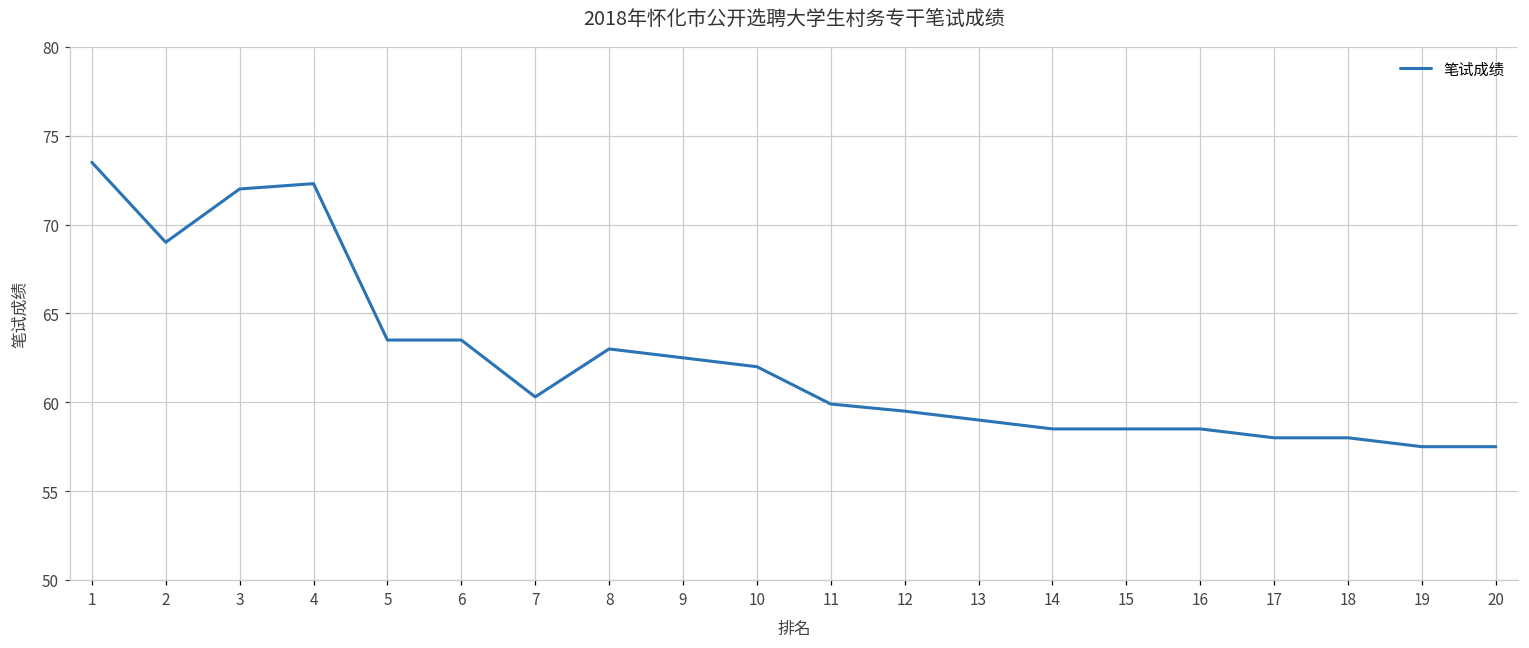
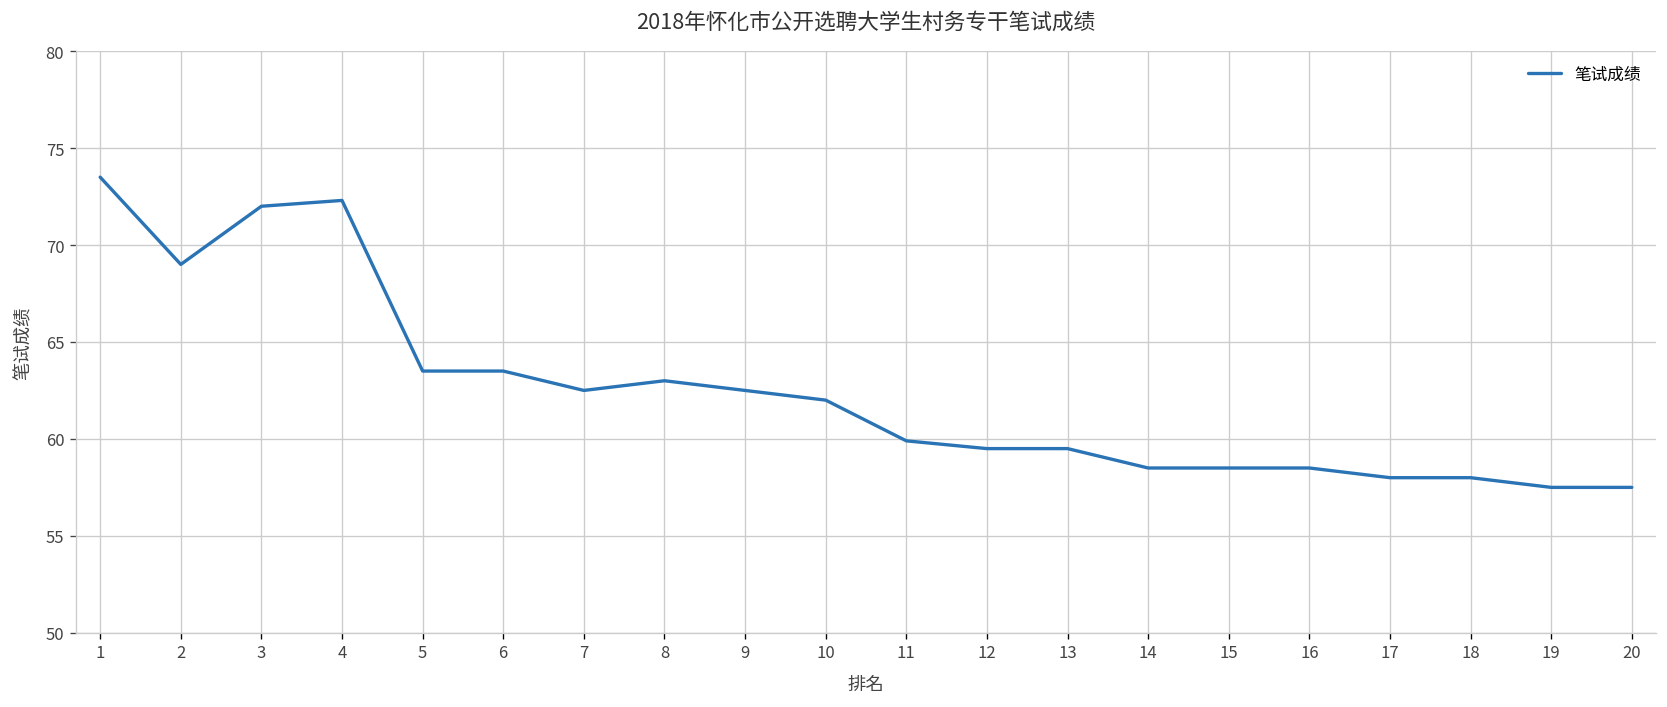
  {
    "1": 73.5,
    "2": 69.0,
    "3": 72.0,
    "4": 72.3,
    "5": 63.5,
    "6": 63.5,
-   "7": 60.3,
+   "7": 62.5,
    "8": 63.0,
    "9": 62.5,
    "10": 62.0,
    "11": 59.9,
    "12": 59.5,
-   "13": 59.0,
+   "13": 59.5,
    "14": 58.5,
    "15": 58.5,
    "16": 58.5,
    "17": 58.0,
    "18": 58.0,
    "19": 57.5,
    "20": 57.5
  }
